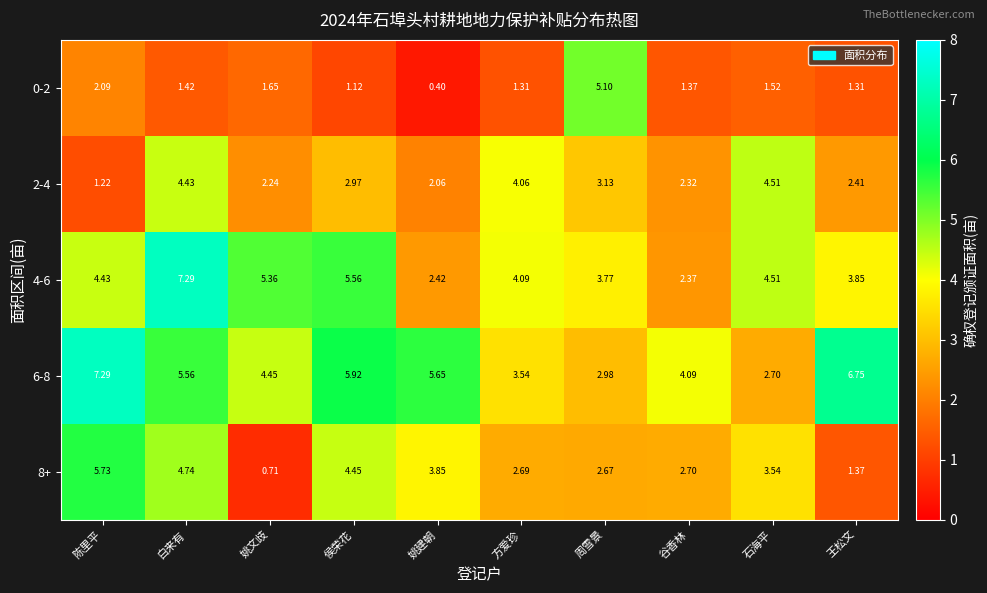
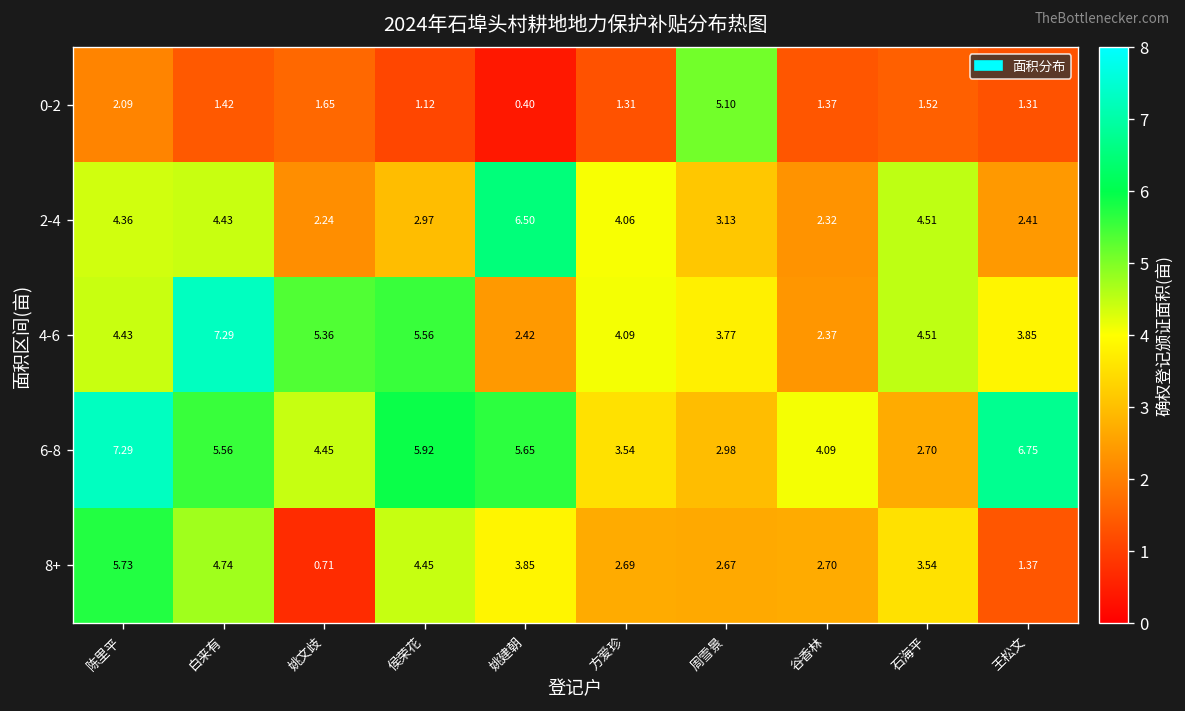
  {
    "0-2": {
      "陈里平": 2.09,
      "白来有": 1.42,
      "姚文歧": 1.65,
      "侯荣花": 1.12,
      "姚建朝": 0.40,
      "方爱珍": 1.31,
      "周雪景": 5.10,
      "谷香林": 1.37,
      "石海平": 1.52,
      "王松文": 1.31
    },
    "2-4": {
-     "陈里平": 1.22,
+     "陈里平": 4.36,
      "白来有": 4.43,
      "姚文歧": 2.24,
      "侯荣花": 2.97,
-     "姚建朝": 2.06,
+     "姚建朝": 6.50,
      "方爱珍": 4.06,
      "周雪景": 3.13,
      "谷香林": 2.32,
      "石海平": 4.51,
      "王松文": 2.41
    },
    "4-6": {
      "陈里平": 4.43,
      "白来有": 7.29,
      "姚文歧": 5.36,
      "侯荣花": 5.56,
      "姚建朝": 2.42,
      "方爱珍": 4.09,
      "周雪景": 3.77,
      "谷香林": 2.37,
      "石海平": 4.51,
      "王松文": 3.85
    },
    "6-8": {
      "陈里平": 7.29,
      "白来有": 5.56,
      "姚文歧": 4.45,
      "侯荣花": 5.92,
      "姚建朝": 5.65,
      "方爱珍": 3.54,
      "周雪景": 2.98,
      "谷香林": 4.09,
      "石海平": 2.70,
      "王松文": 6.75
    },
    "8+": {
      "陈里平": 5.73,
      "白来有": 4.74,
      "姚文歧": 0.71,
      "侯荣花": 4.45,
      "姚建朝": 3.85,
      "方爱珍": 2.69,
      "周雪景": 2.67,
      "谷香林": 2.70,
      "石海平": 3.54,
      "王松文": 1.37
    }
  }
